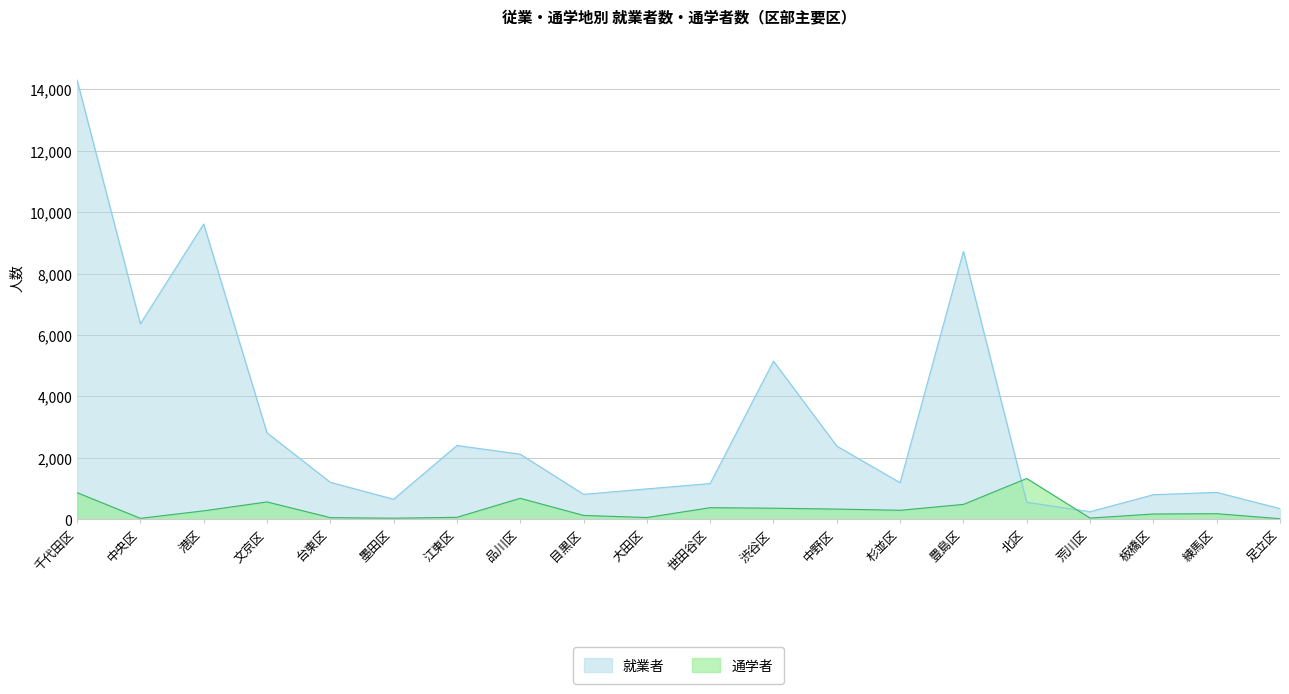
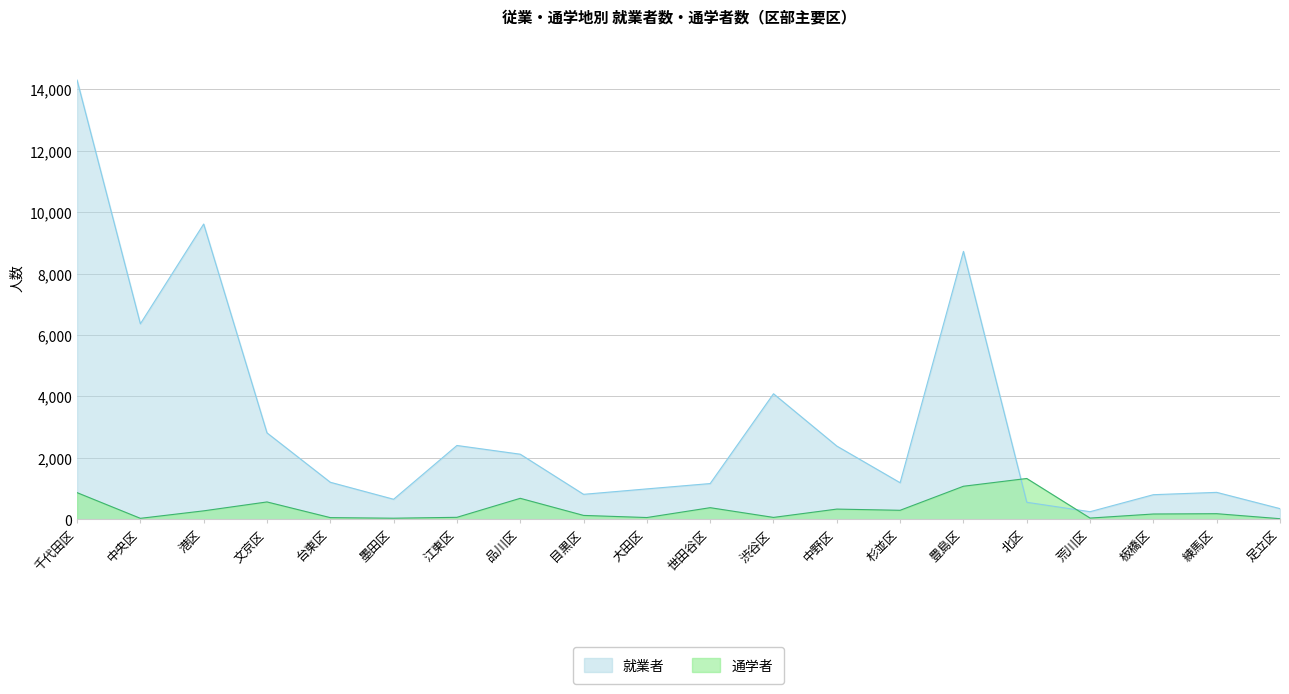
  {
    "就業者": {
      "千代田区": "14,300",
      "中央区": "6,400",
      "港区": "9,600",
      "文京区": "2,800",
      "台東区": "1,200",
      "墨田区": "700",
      "江東区": "2,400",
      "品川区": "2,100",
      "目黒区": "800",
      "大田区": "1,000",
      "世田谷区": "1,200",
-     "渋谷区": "5,100",
+     "渋谷区": "4,100",
      "中野区": "2,400",
      "杉並区": "1,200",
      "豊島区": "8,700",
      "北区": "600",
      "荒川区": "200",
      "板橋区": "800",
      "練馬区": "900",
      "足立区": "300"
    },
    "通学者": {
      "千代田区": "900",
      "中央区": "0",
      "港区": "300",
      "文京区": "600",
      "台東区": "100",
      "墨田区": "0",
      "江東区": "100",
      "品川区": "700",
      "目黒区": "100",
      "大田区": "100",
      "世田谷区": "400",
-     "渋谷区": "400",
+     "渋谷区": "100",
      "中野区": "300",
      "杉並区": "300",
-     "豊島区": "500",
+     "豊島区": "1,100",
      "北区": "1,300",
      "荒川区": "0",
      "板橋区": "200",
      "練馬区": "200",
      "足立区": "0"
    }
  }
